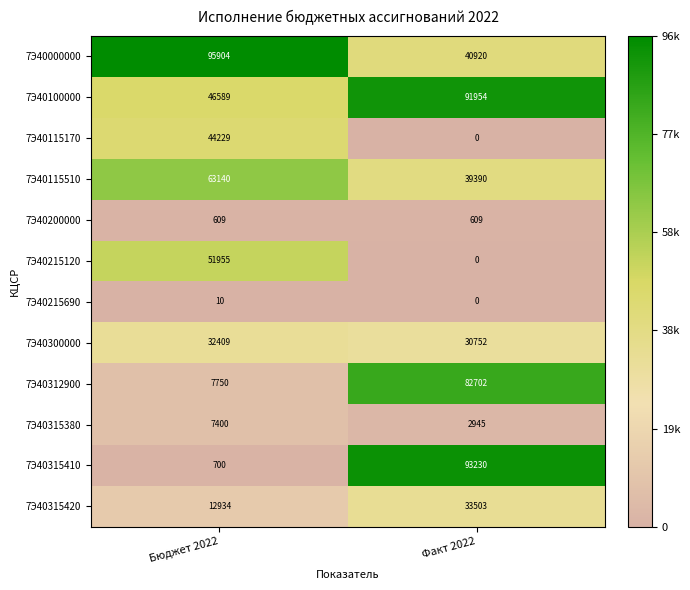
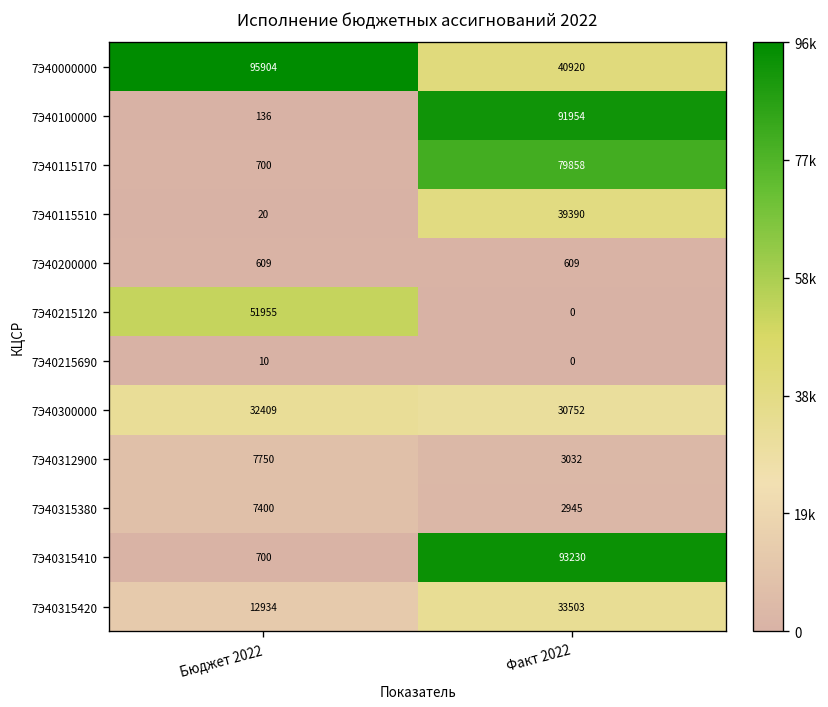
  {
    "7Э40000000": {
      "Бюджет 2022": 95904,
      "Факт 2022": 40920
    },
    "7Э40100000": {
-     "Бюджет 2022": 46589,
+     "Бюджет 2022": 136,
      "Факт 2022": 91954
    },
    "7Э40115170": {
-     "Бюджет 2022": 44229,
-     "Факт 2022": 0
+     "Бюджет 2022": 700,
+     "Факт 2022": 79858
    },
    "7Э40115510": {
-     "Бюджет 2022": 63140,
+     "Бюджет 2022": 20,
      "Факт 2022": 39390
    },
    "7Э40200000": {
      "Бюджет 2022": 609,
      "Факт 2022": 609
    },
    "7Э40215120": {
      "Бюджет 2022": 51955,
      "Факт 2022": 0
    },
    "7Э40215690": {
      "Бюджет 2022": 10,
      "Факт 2022": 0
    },
    "7Э40300000": {
      "Бюджет 2022": 32409,
      "Факт 2022": 30752
    },
    "7Э40312900": {
      "Бюджет 2022": 7750,
-     "Факт 2022": 82702
+     "Факт 2022": 3032
    },
    "7Э40315380": {
      "Бюджет 2022": 7400,
      "Факт 2022": 2945
    },
    "7Э40315410": {
      "Бюджет 2022": 700,
      "Факт 2022": 93230
    },
    "7Э40315420": {
      "Бюджет 2022": 12934,
      "Факт 2022": 33503
    }
  }
